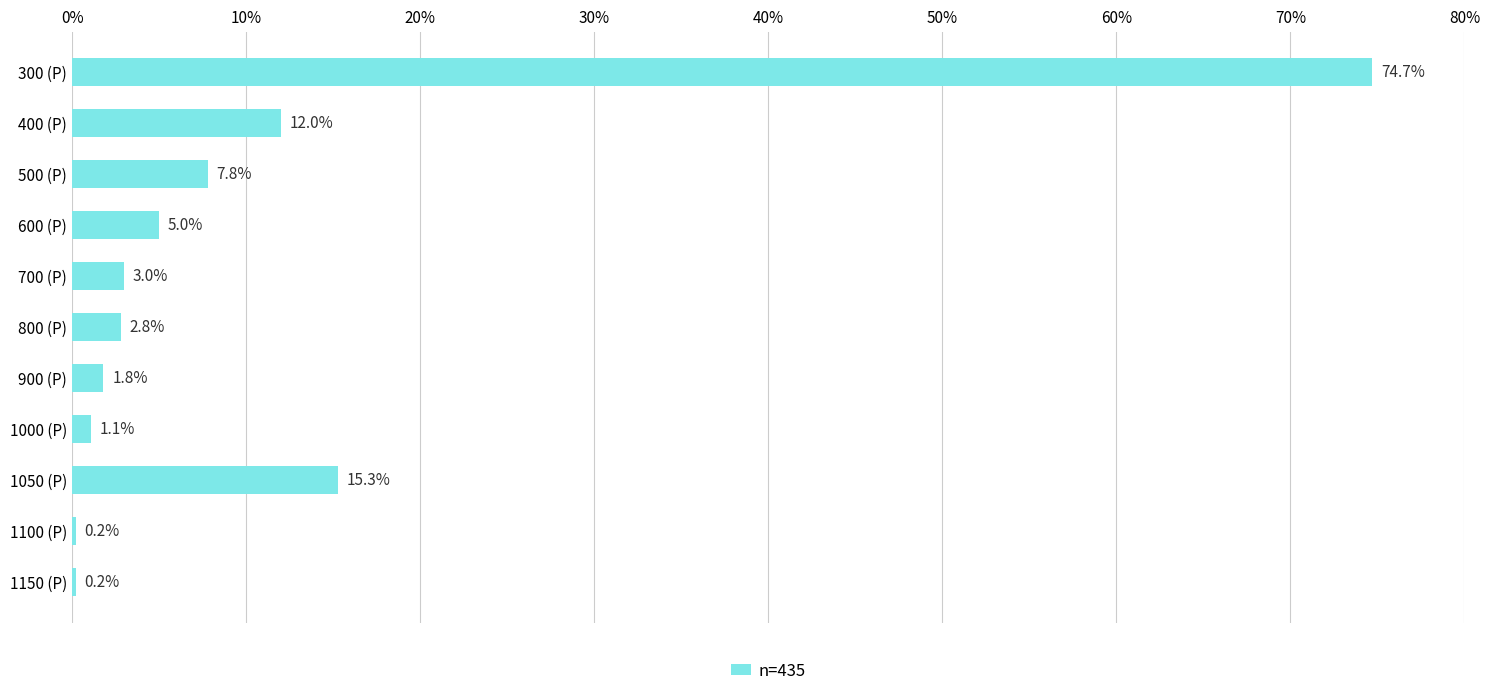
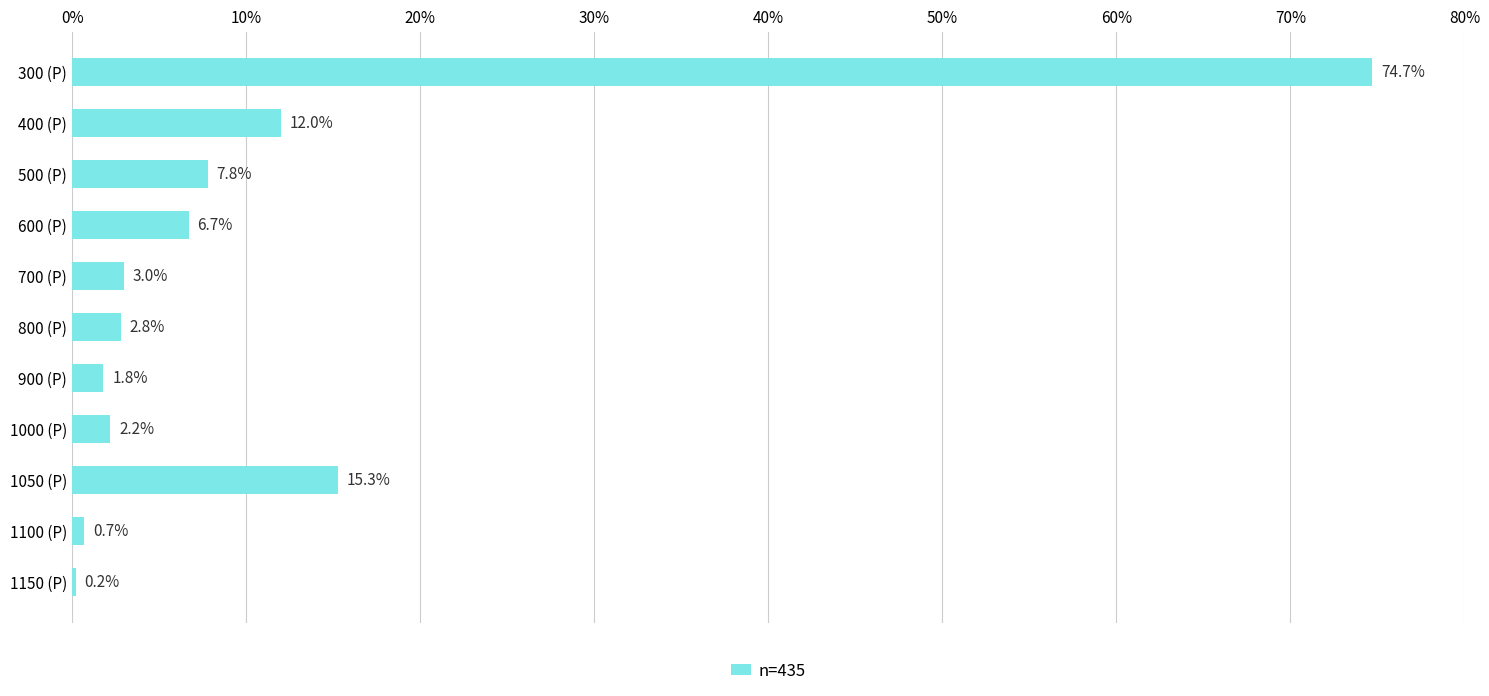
  {
    "300 (P)": "74.7%",
    "400 (P)": "12.0%",
    "500 (P)": "7.8%",
-   "600 (P)": "5.0%",
+   "600 (P)": "6.7%",
    "700 (P)": "3.0%",
    "800 (P)": "2.8%",
    "900 (P)": "1.8%",
-   "1000 (P)": "1.1%",
+   "1000 (P)": "2.2%",
    "1050 (P)": "15.3%",
-   "1100 (P)": "0.2%",
+   "1100 (P)": "0.7%",
    "1150 (P)": "0.2%"
  }
